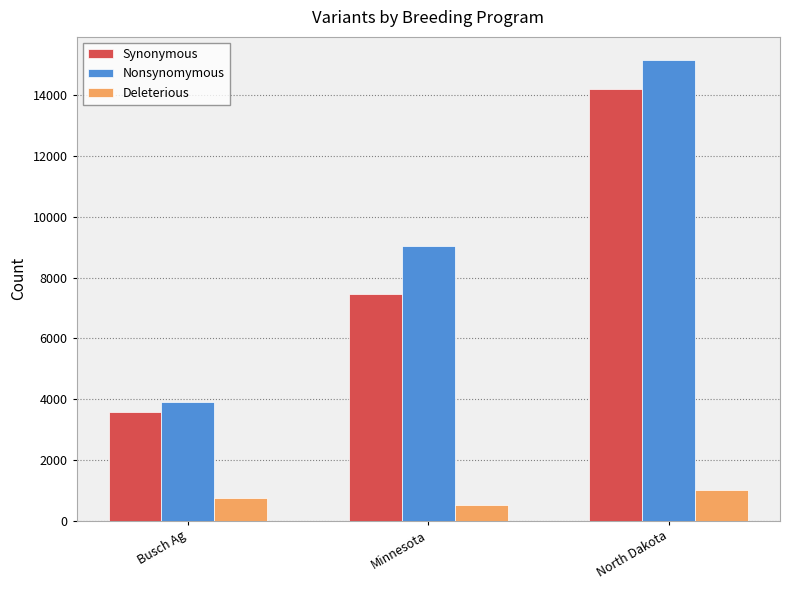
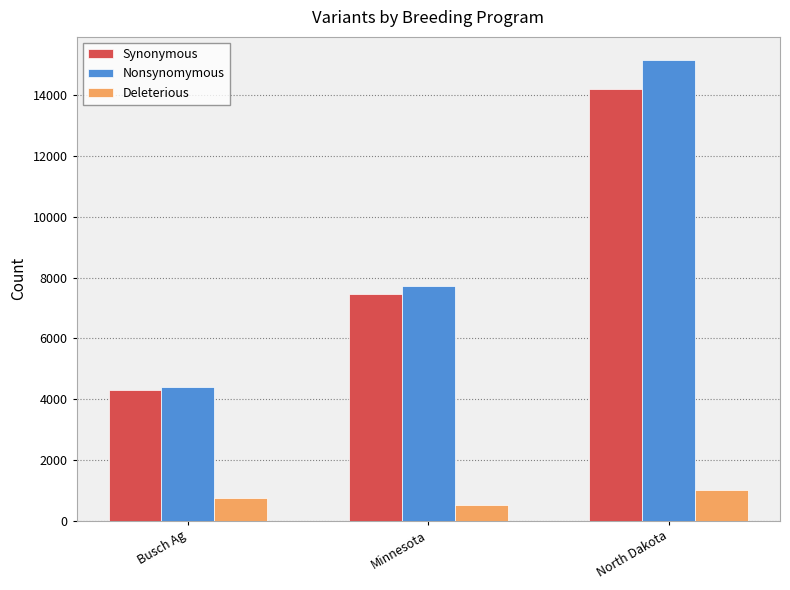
  {
    "Synonymous": {
-     "Busch Ag": 3600,
+     "Busch Ag": 4300,
      "Minnesota": 7500,
      "North Dakota": 14200
    },
    "Nonsynomymous": {
-     "Busch Ag": 3900,
-     "Minnesota": 9000,
+     "Busch Ag": 4400,
+     "Minnesota": 7700,
      "North Dakota": 15200
    },
    "Deleterious": {
      "Busch Ag": 800,
      "Minnesota": 500,
      "North Dakota": 1000
    }
  }
